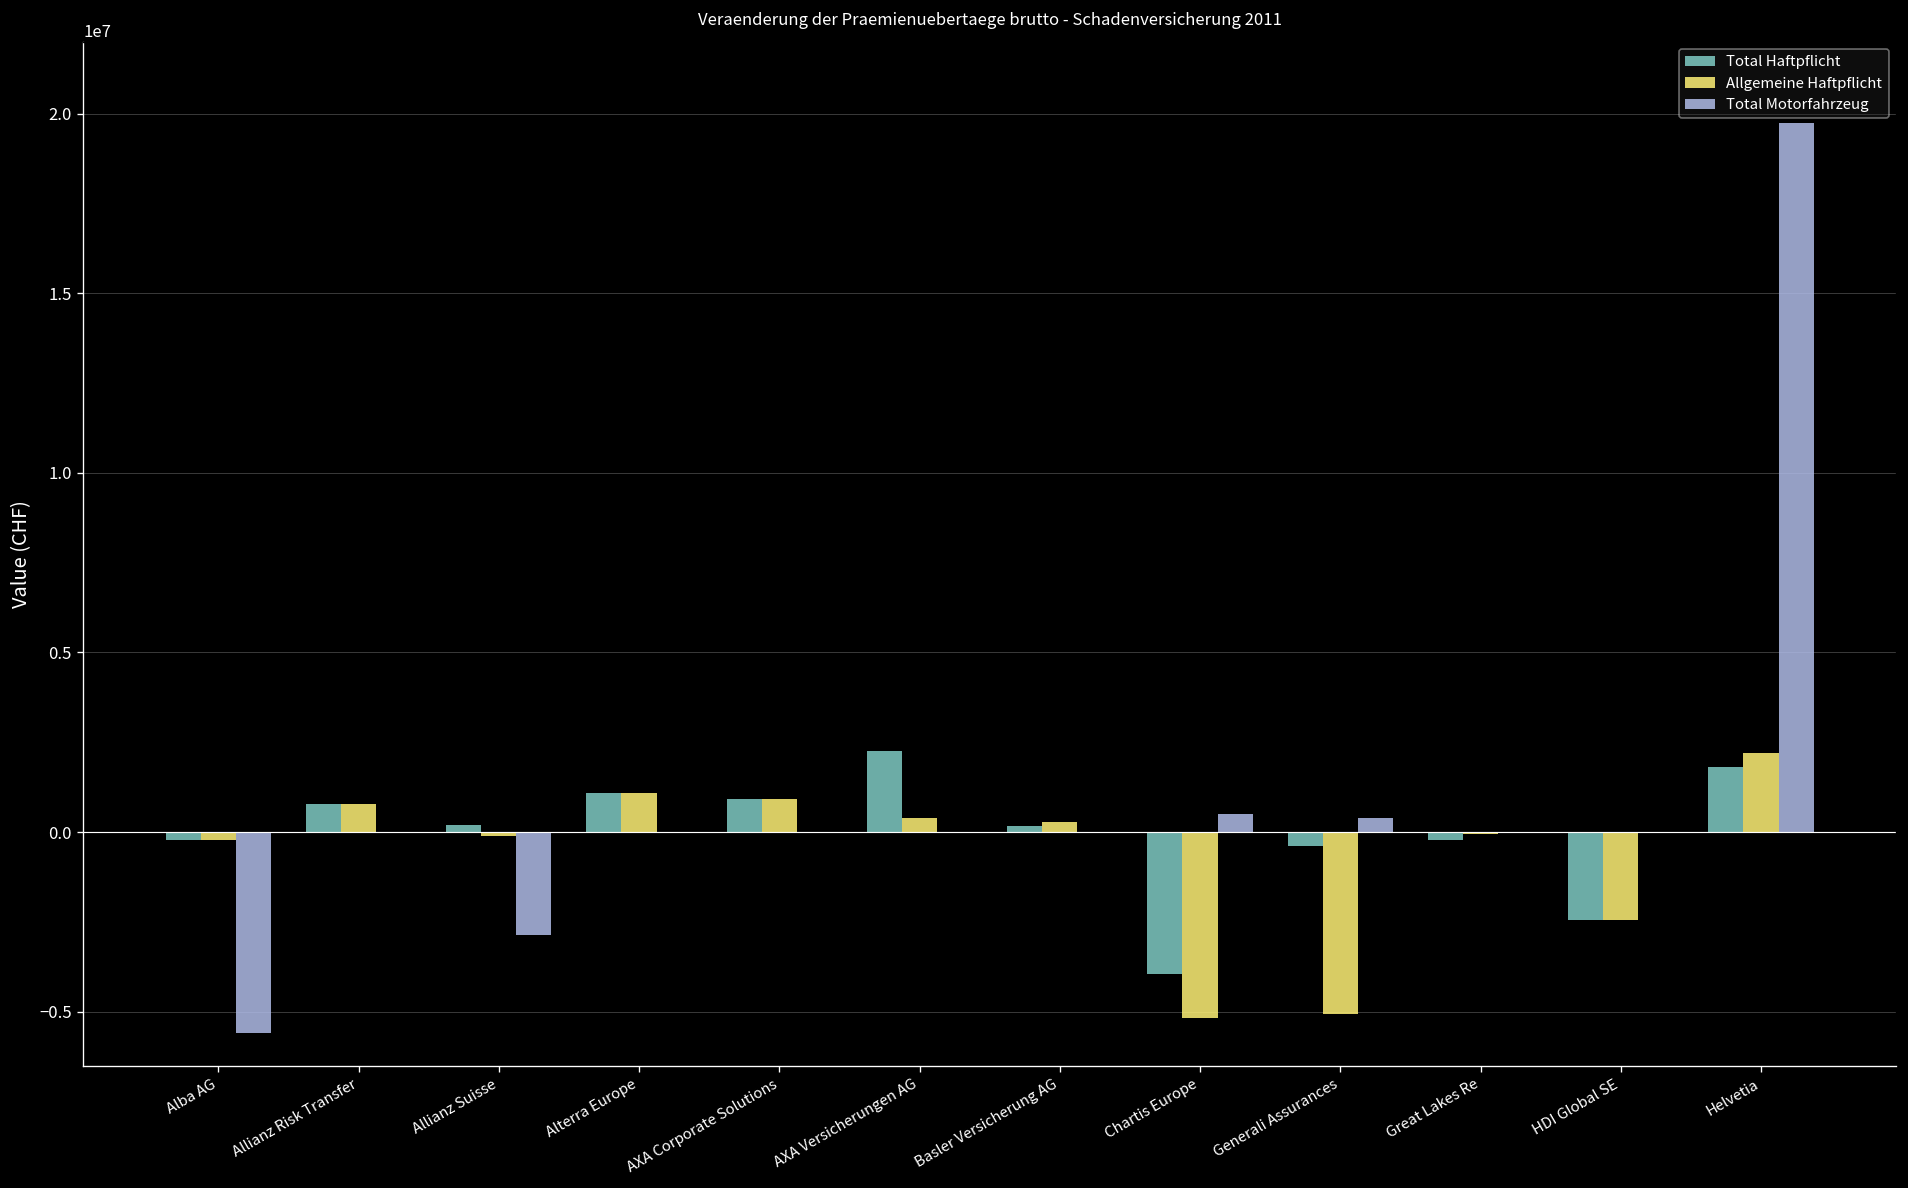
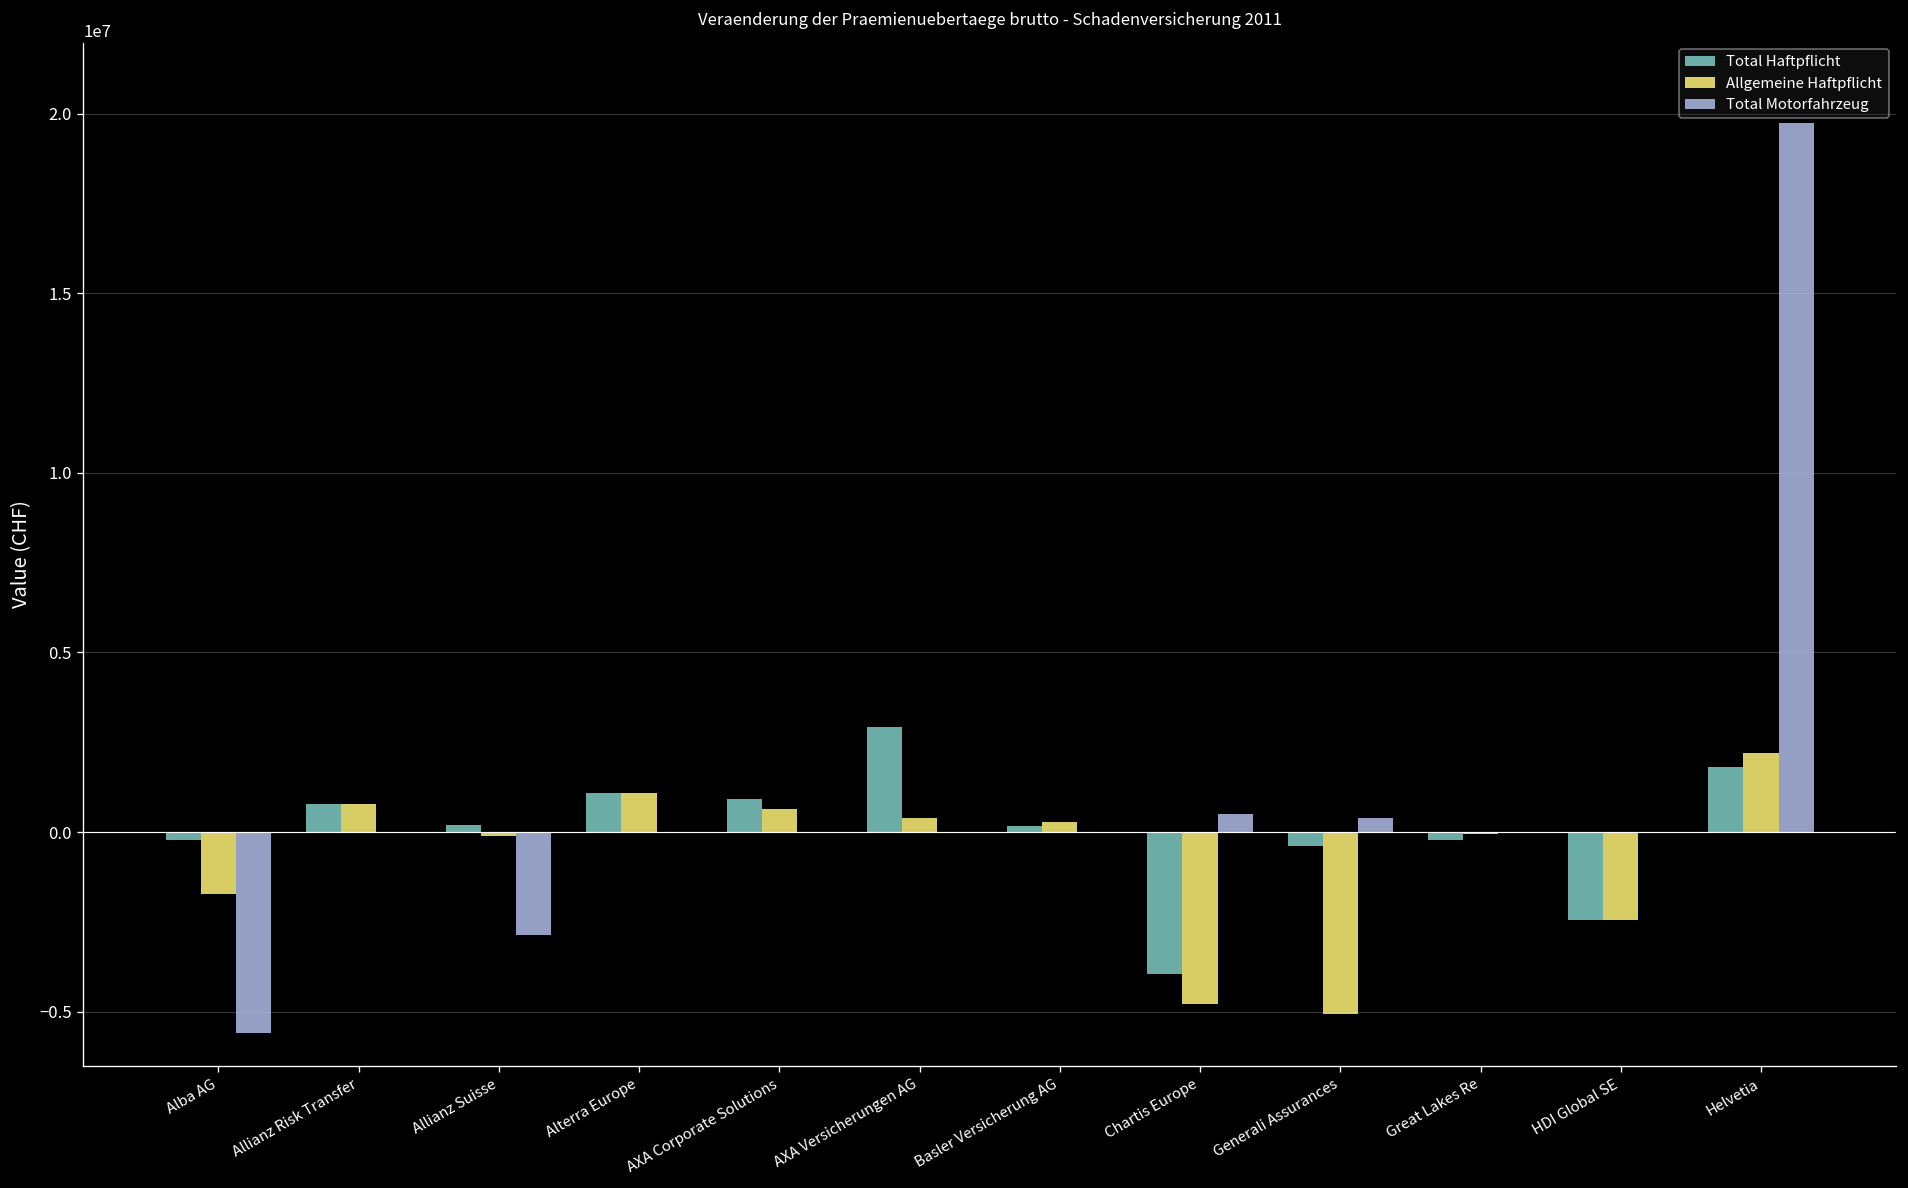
  {
    "Total Haftpflicht": {
      "Alba AG": -200000,
      "Allianz Risk Transfer": 800000,
      "Allianz Suisse": 200000,
      "Alterra Europe": 1100000,
      "AXA Corporate Solutions": 900000,
-     "AXA Versicherungen AG": 2300000,
+     "AXA Versicherungen AG": 2900000,
      "Basler Versicherung AG": 200000,
      "Chartis Europe": -4000000,
      "Generali Assurances": -400000,
      "Great Lakes Re": -200000,
      "HDI Global SE": -2400000,
      "Helvetia": 1800000
    },
    "Allgemeine Haftpflicht": {
-     "Alba AG": -200000,
+     "Alba AG": -1700000,
      "Allianz Risk Transfer": 800000,
      "Allianz Suisse": -100000,
      "Alterra Europe": 1100000,
-     "AXA Corporate Solutions": 900000,
+     "AXA Corporate Solutions": 600000,
      "AXA Versicherungen AG": 400000,
      "Basler Versicherung AG": 300000,
-     "Chartis Europe": -5200000,
+     "Chartis Europe": -4800000,
      "Generali Assurances": -5100000,
      "HDI Global SE": -2400000,
      "Helvetia": 2200000
    },
    "Total Motorfahrzeug": {
      "Alba AG": -5600000,
      "Allianz Risk Transfer": 0,
      "Allianz Suisse": -2900000,
      "Alterra Europe": 0,
      "AXA Corporate Solutions": 0,
      "AXA Versicherungen AG": 0,
      "Chartis Europe": 500000,
      "Generali Assurances": 400000,
      "Great Lakes Re": 0,
      "HDI Global SE": 0,
      "Helvetia": 19700000
    }
  }
